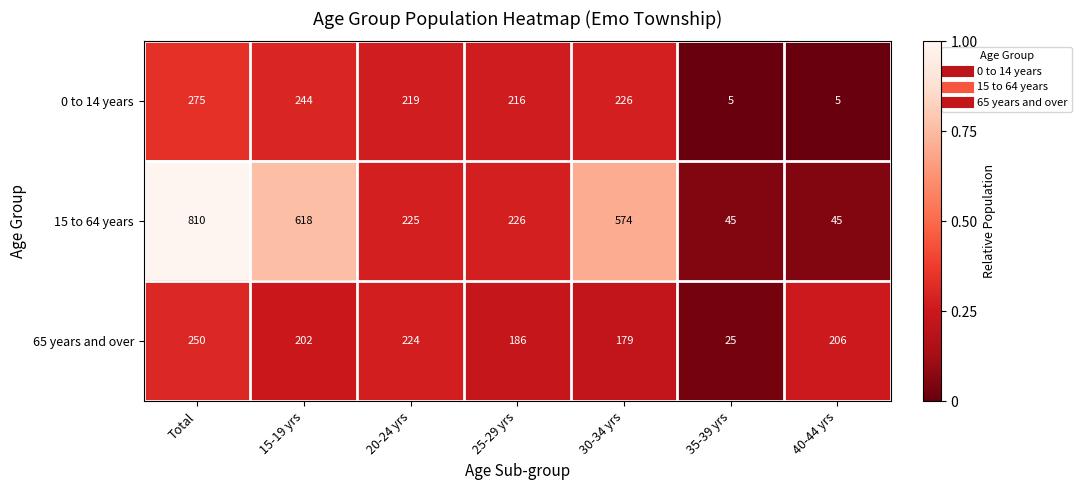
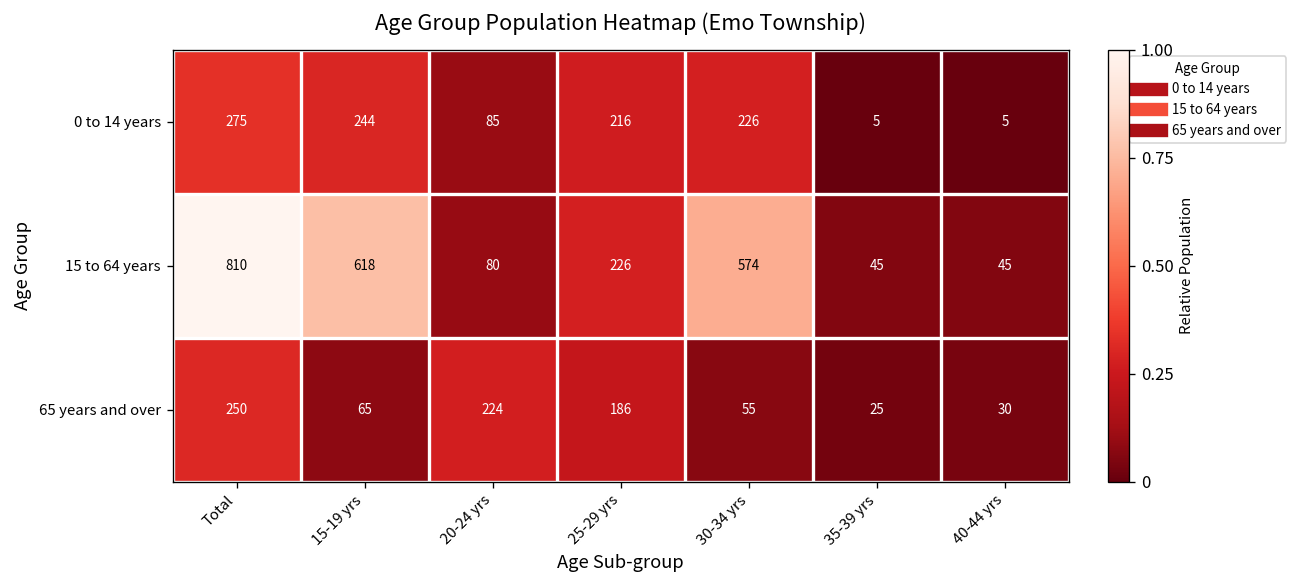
  {
    "0 to 14 years": {
      "Total": 275,
      "15-19 yrs": 244,
-     "20-24 yrs": 219,
+     "20-24 yrs": 85,
      "25-29 yrs": 216,
      "30-34 yrs": 226,
      "35-39 yrs": 5,
      "40-44 yrs": 5
    },
    "15 to 64 years": {
      "Total": 810,
      "15-19 yrs": 618,
-     "20-24 yrs": 225,
+     "20-24 yrs": 80,
      "25-29 yrs": 226,
      "30-34 yrs": 574,
      "35-39 yrs": 45,
      "40-44 yrs": 45
    },
    "65 years and over": {
      "Total": 250,
-     "15-19 yrs": 202,
+     "15-19 yrs": 65,
      "20-24 yrs": 224,
      "25-29 yrs": 186,
-     "30-34 yrs": 179,
+     "30-34 yrs": 55,
      "35-39 yrs": 25,
-     "40-44 yrs": 206
+     "40-44 yrs": 30
    }
  }
